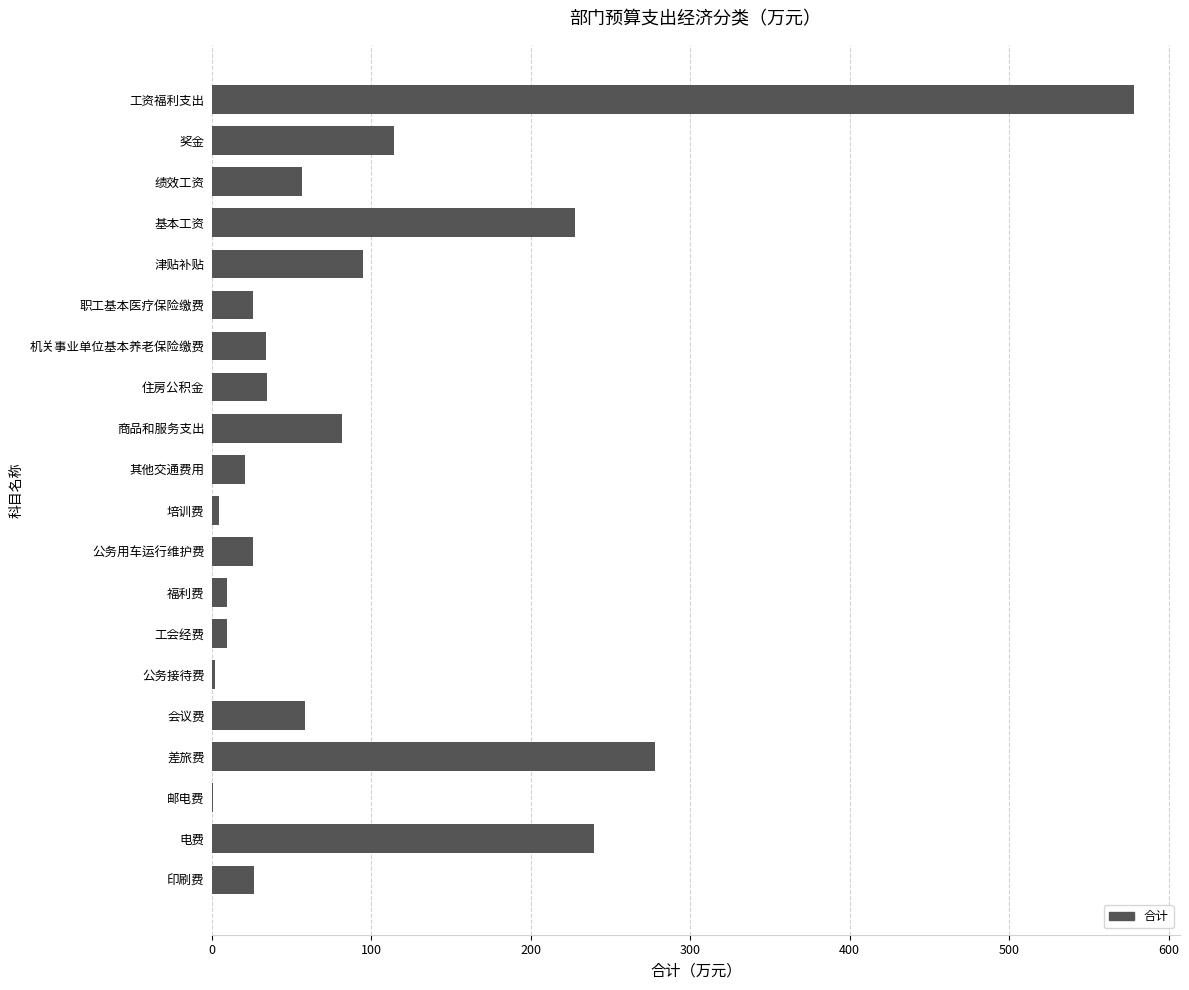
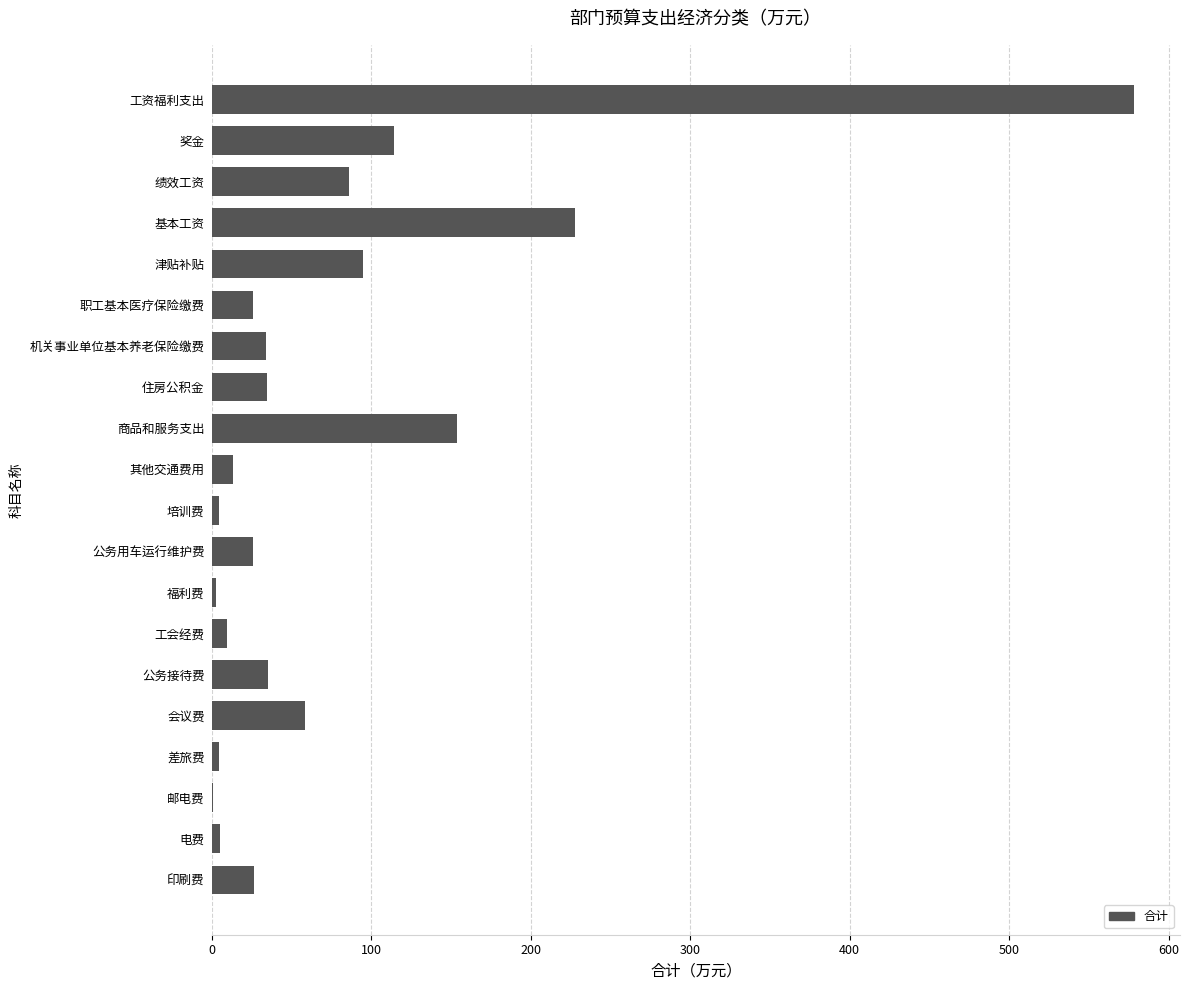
  {
    "工资福利支出": 578,
    "奖金": 114,
-   "绩效工资": 57,
+   "绩效工资": 86,
    "基本工资": 228,
    "津贴补贴": 95,
    "职工基本医疗保险缴费": 26,
    "机关事业单位基本养老保险缴费": 34,
    "住房公积金": 35,
-   "商品和服务支出": 82,
-   "其他交通费用": 21,
+   "商品和服务支出": 154,
+   "其他交通费用": 14,
    "培训费": 5,
    "公务用车运行维护费": 26,
-   "福利费": 10,
+   "福利费": 3,
    "工会经费": 10,
-   "公务接待费": 2,
+   "公务接待费": 36,
    "会议费": 59,
-   "差旅费": 278,
-   "电费": 240,
+   "差旅费": 5,
+   "电费": 5,
    "印刷费": 27
  }
